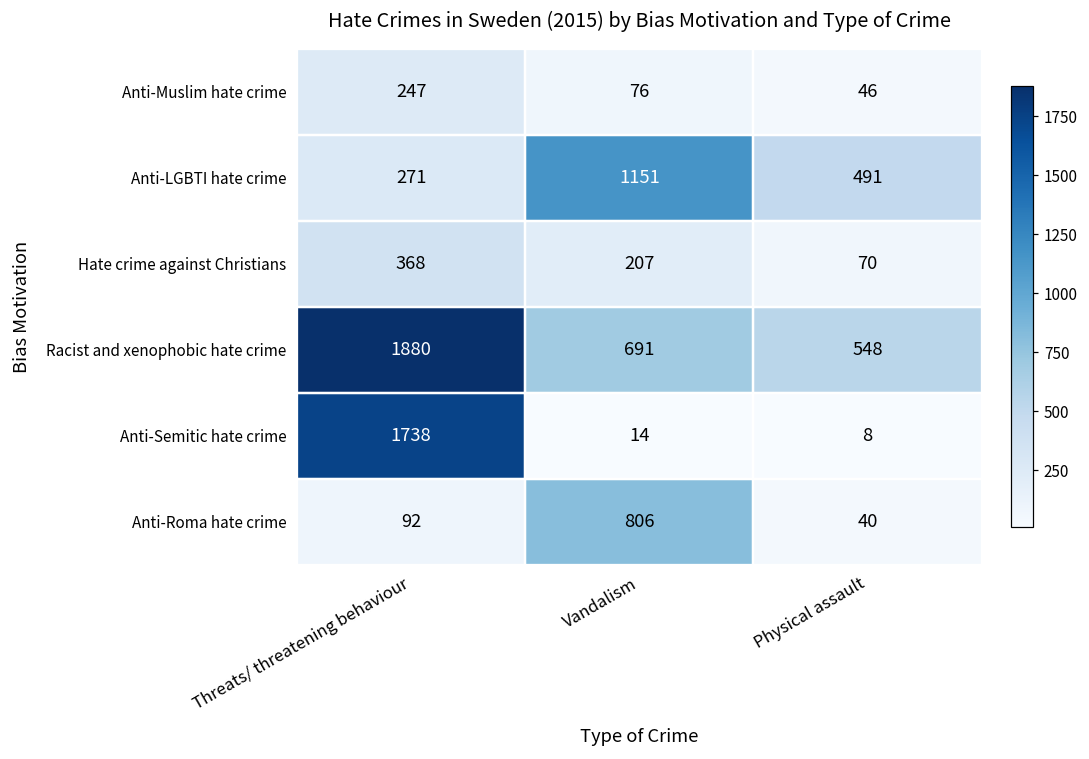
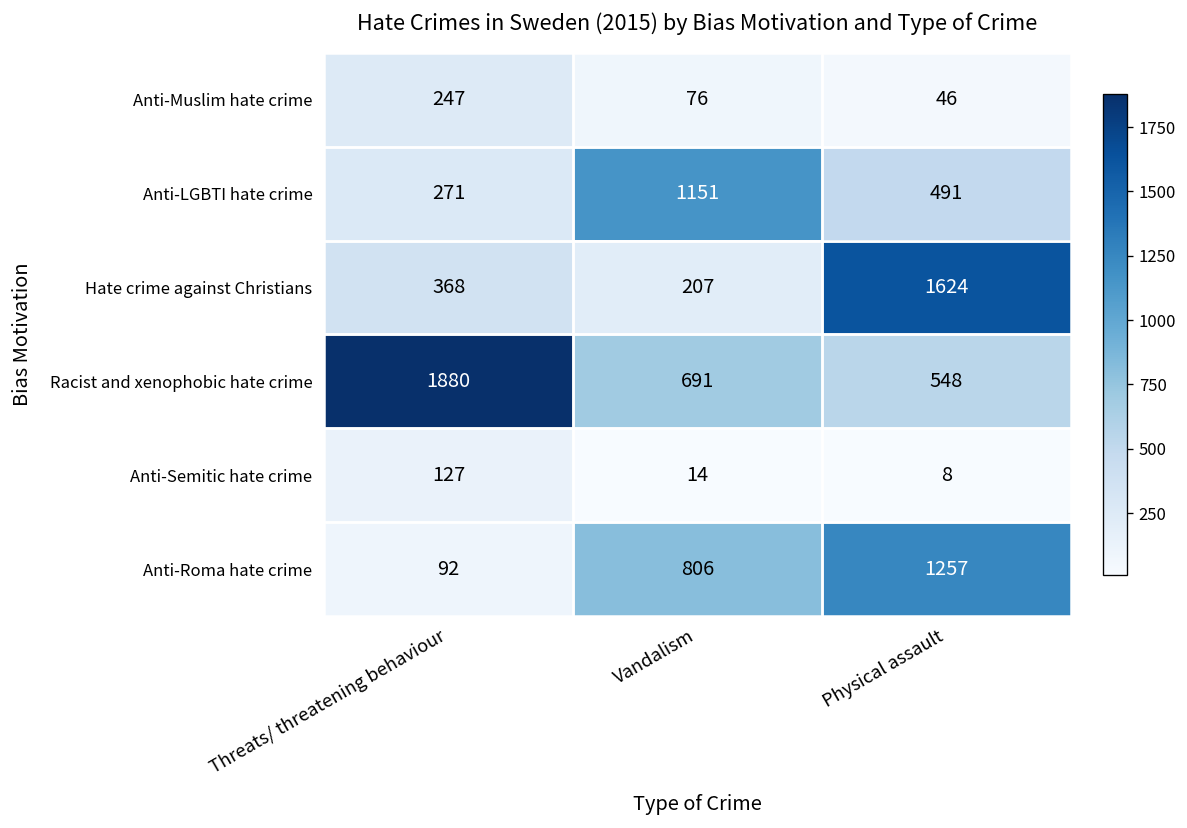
  {
    "Anti-Muslim hate crime": {
      "Threats/ threatening behaviour": 247,
      "Vandalism": 76,
      "Physical assault": 46
    },
    "Anti-LGBTI hate crime": {
      "Threats/ threatening behaviour": 271,
      "Vandalism": 1151,
      "Physical assault": 491
    },
    "Hate crime against Christians": {
      "Threats/ threatening behaviour": 368,
      "Vandalism": 207,
-     "Physical assault": 70
+     "Physical assault": 1624
    },
    "Racist and xenophobic hate crime": {
      "Threats/ threatening behaviour": 1880,
      "Vandalism": 691,
      "Physical assault": 548
    },
    "Anti-Semitic hate crime": {
-     "Threats/ threatening behaviour": 1738,
+     "Threats/ threatening behaviour": 127,
      "Vandalism": 14,
      "Physical assault": 8
    },
    "Anti-Roma hate crime": {
      "Threats/ threatening behaviour": 92,
      "Vandalism": 806,
-     "Physical assault": 40
+     "Physical assault": 1257
    }
  }
